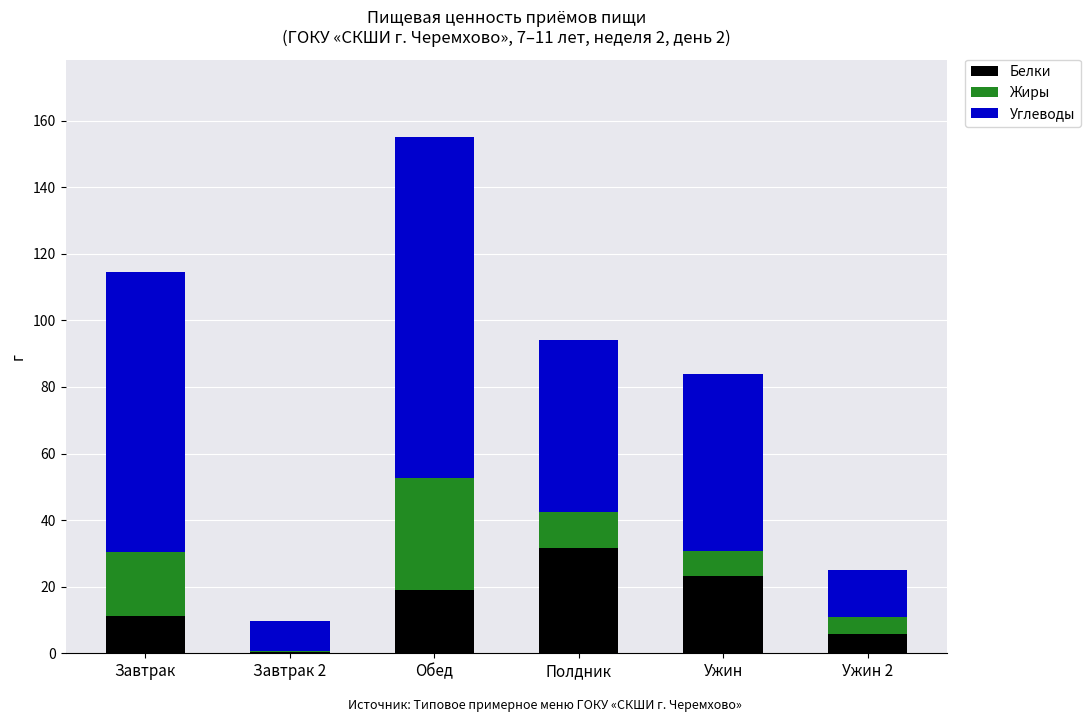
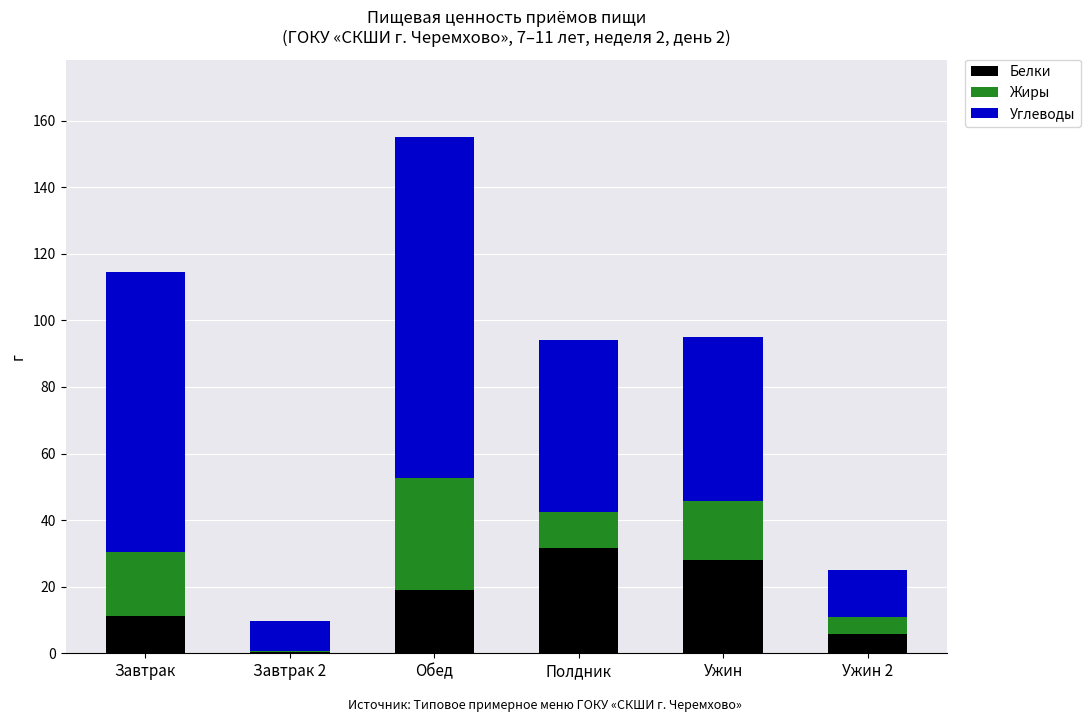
  {
    "Белки": {
      "Завтрак": 11,
      "Обед": 19,
      "Полдник": 32,
-     "Ужин": 23,
+     "Ужин": 28,
      "Ужин 2": 6
    },
    "Жиры": {
      "Завтрак": 19,
      "Обед": 34,
      "Полдник": 11,
-     "Ужин": 8,
+     "Ужин": 18,
      "Ужин 2": 5
    },
    "Углеводы": {
      "Завтрак": 84,
      "Завтрак 2": 9,
      "Обед": 103,
      "Полдник": 52,
-     "Ужин": 53,
+     "Ужин": 49,
      "Ужин 2": 14
    }
  }
